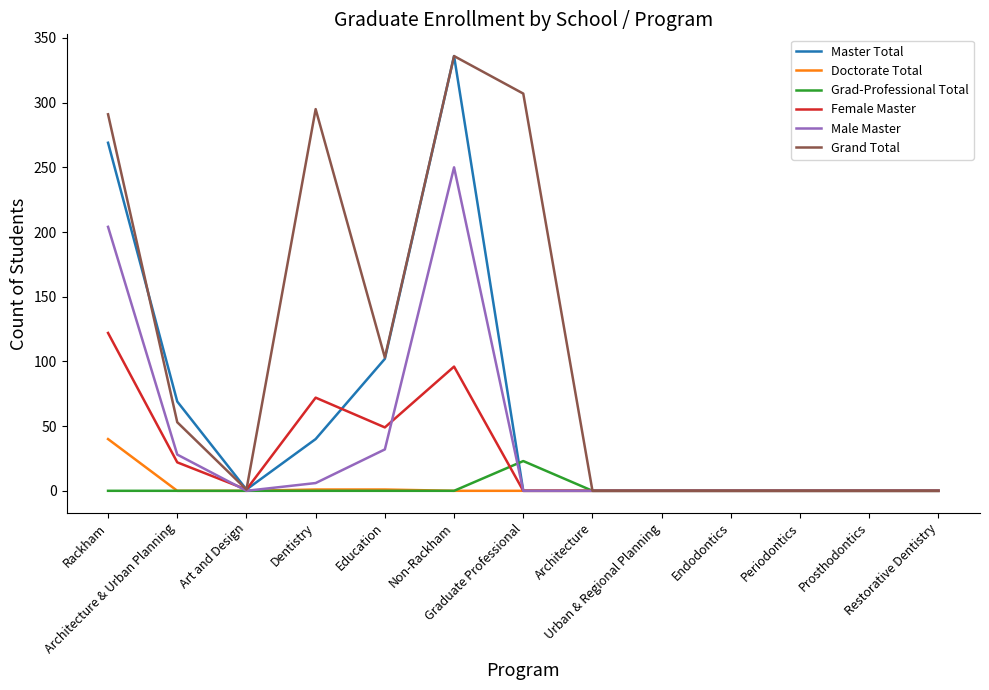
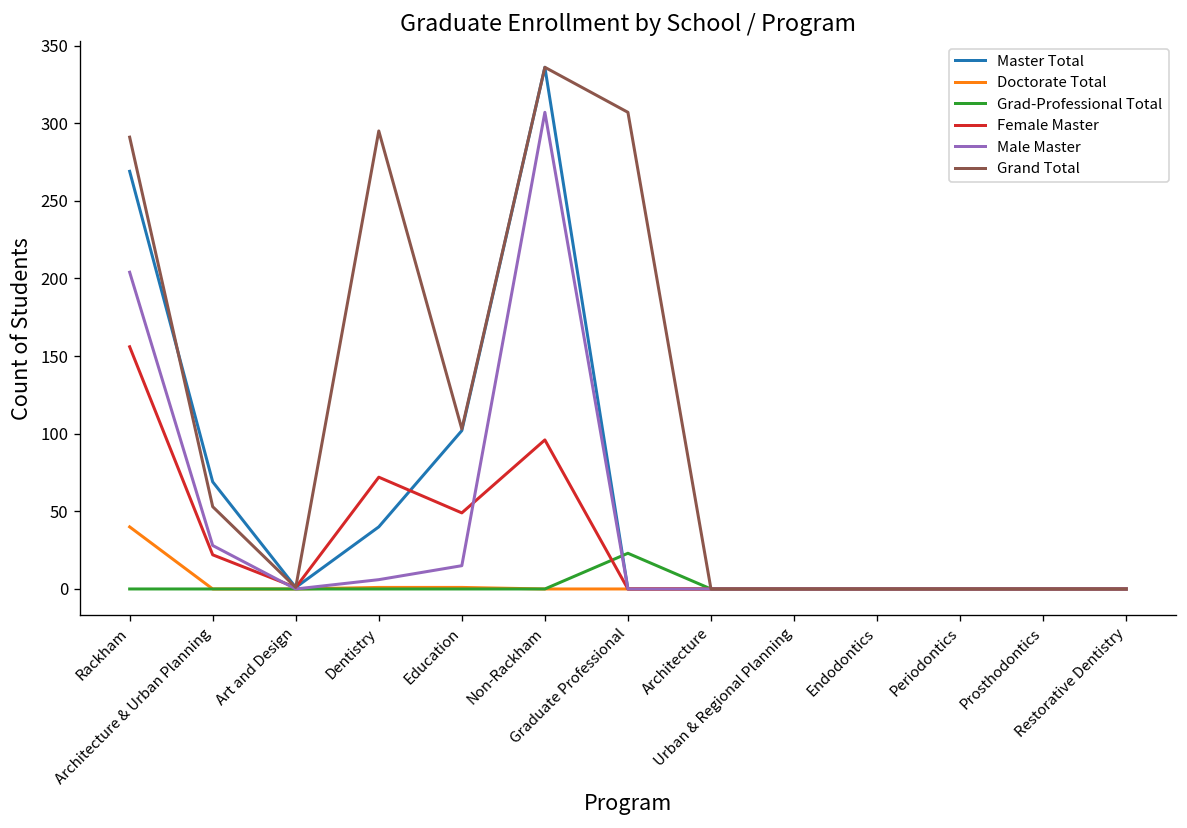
  {
    "Master Total": {
      "Rackham": 269,
      "Architecture & Urban Planning": 69,
      "Dentistry": 40
    },
    "Doctorate Total": {
      "Rackham": 40
    },
    "Grad-Professional Total": {
      "Rackham": 0,
      "Graduate Professional": 23
    },
    "Female Master": {
-     "Rackham": 122,
+     "Rackham": 156,
      "Architecture & Urban Planning": 22,
      "Dentistry": 72,
      "Education": 49,
      "Non-Rackham": 96
    },
    "Male Master": {
      "Rackham": 204,
      "Architecture & Urban Planning": 28,
      "Dentistry": 6,
-     "Education": 32,
-     "Non-Rackham": 250
+     "Education": 15,
+     "Non-Rackham": 307
    },
    "Grand Total": {
      "Rackham": 291,
      "Architecture & Urban Planning": 53,
      "Dentistry": 295,
      "Graduate Professional": 307
    }
  }
